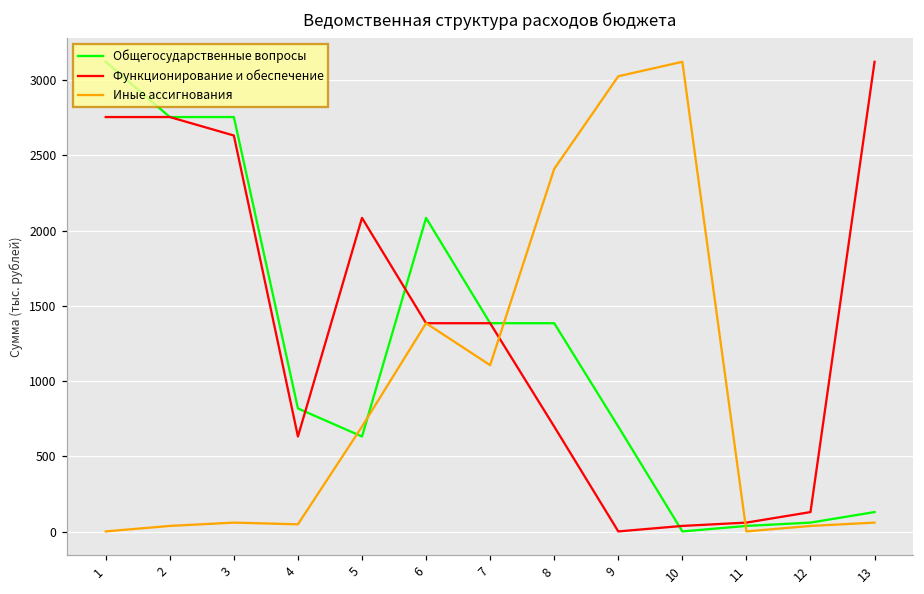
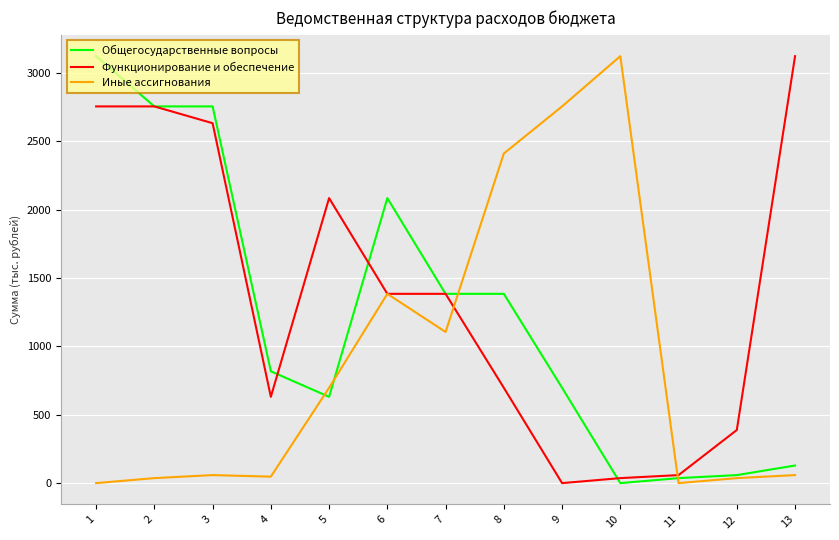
  {
    "Общегосударственные вопросы": {
      "3": 2750,
      "4": 820,
      "5": 630,
      "6": 2080,
      "8": 1380,
      "9": 700,
      "10": 0,
      "11": 40,
      "12": 60,
      "13": 130
    },
    "Функционирование и обеспечение": {
      "1": 2750,
      "3": 2630,
      "4": 630,
      "5": 2080,
      "8": 700,
      "9": 0,
      "10": 40,
      "11": 60,
-     "12": 130,
+     "12": 390,
      "13": 3120
    },
    "Иные ассигнования": {
      "1": 0,
      "2": 40,
      "3": 60,
      "4": 50,
      "5": 700,
      "7": 1110,
      "8": 2410,
-     "9": 3020,
+     "9": 2750,
      "10": 3120,
      "11": 0,
      "12": 40,
      "13": 60
    }
  }
